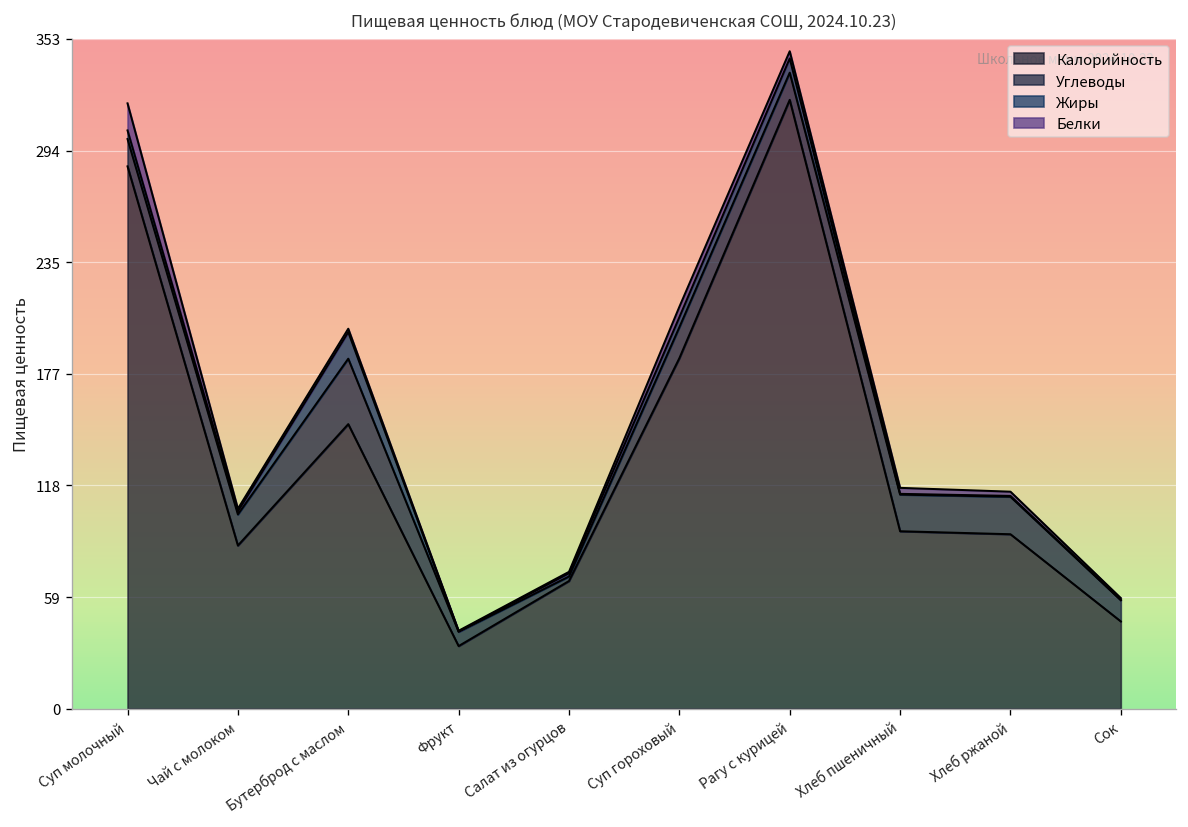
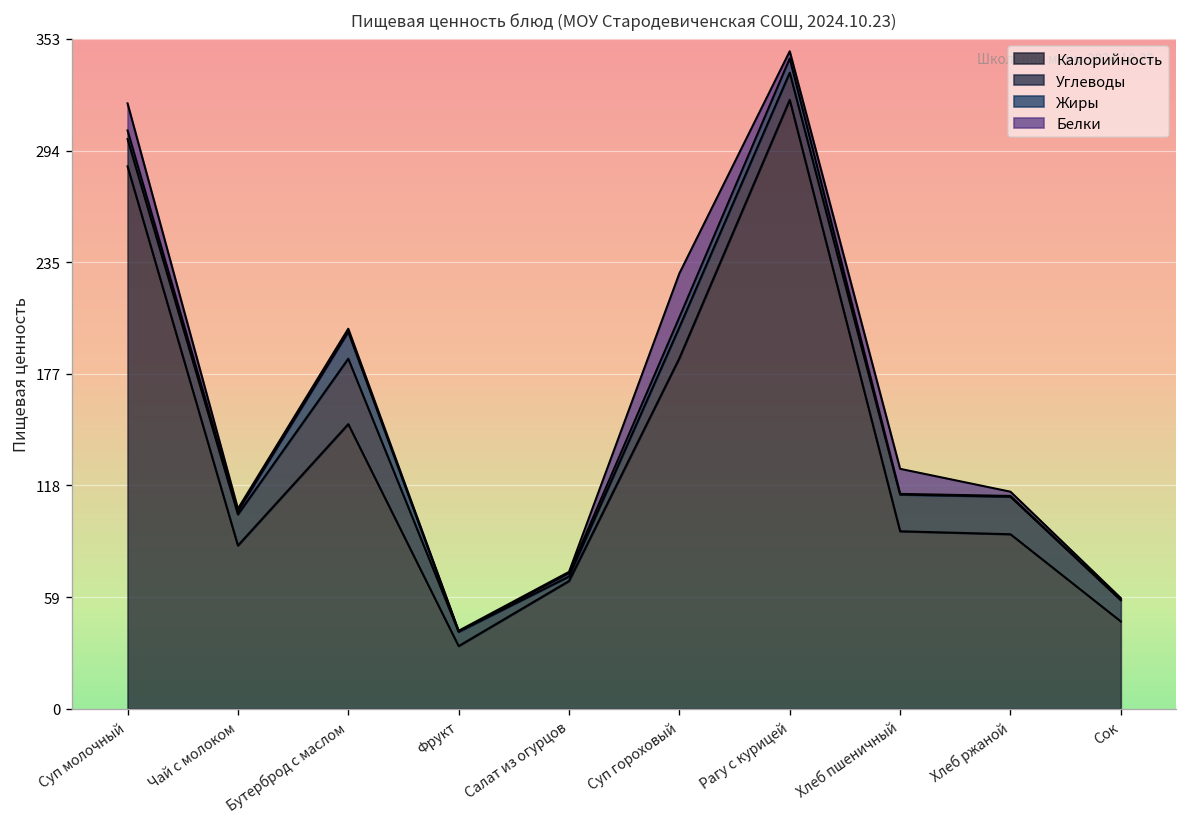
  {
    "Белки": {
      "Суп молочный": 14,
      "Бутерброд с маслом": 2,
-     "Суп гороховый": 5,
+     "Суп гороховый": 23,
      "Рагу с курицей": 4,
-     "Хлеб пшеничный": 3,
+     "Хлеб пшеничный": 13,
      "Хлеб ржаной": 2
    }
  }
